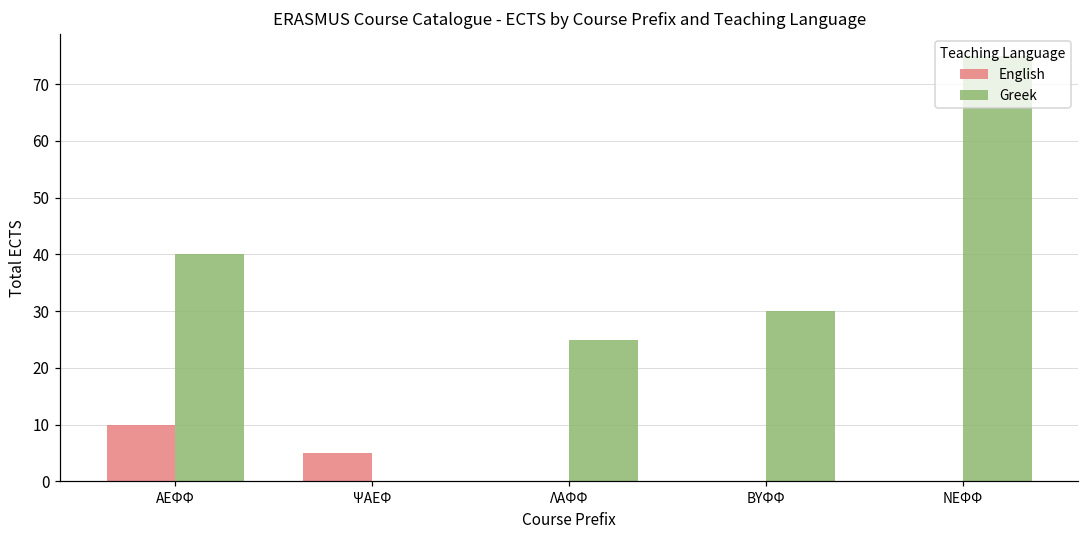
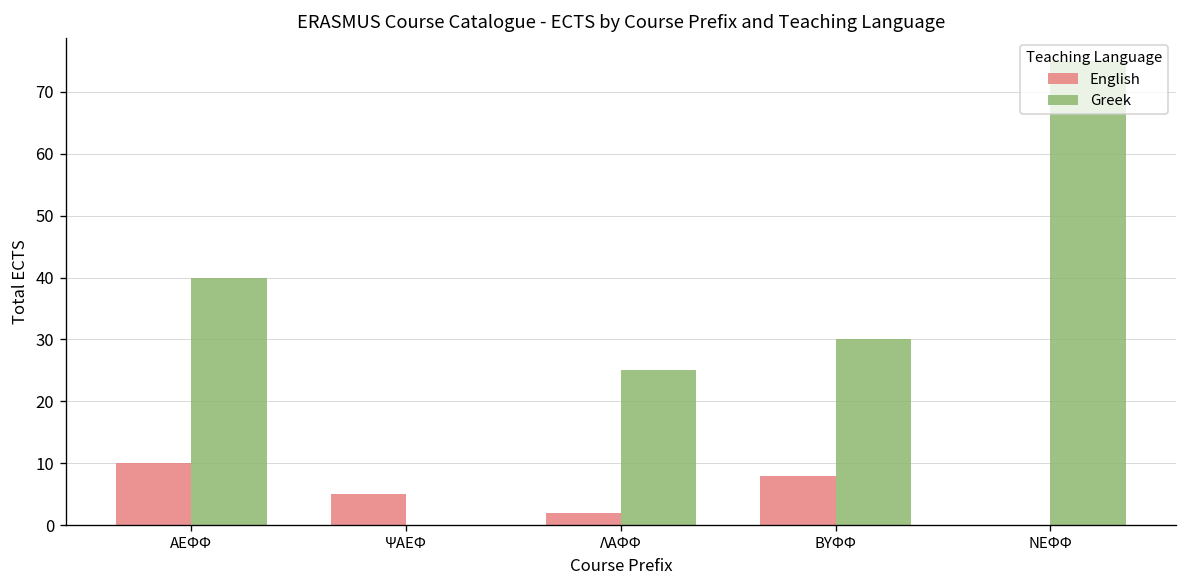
  {
    "English": {
      "ΑΕΦΦ": 10,
      "ΨΑΕΦ": 5,
-     "ΛΑΦΦ": 0,
-     "ΒΥΦΦ": 0,
+     "ΛΑΦΦ": 2,
+     "ΒΥΦΦ": 8,
      "ΝΕΦΦ": 0
    },
    "Greek": {
      "ΑΕΦΦ": 40,
      "ΨΑΕΦ": 0,
      "ΛΑΦΦ": 25,
      "ΒΥΦΦ": 30
    }
  }
